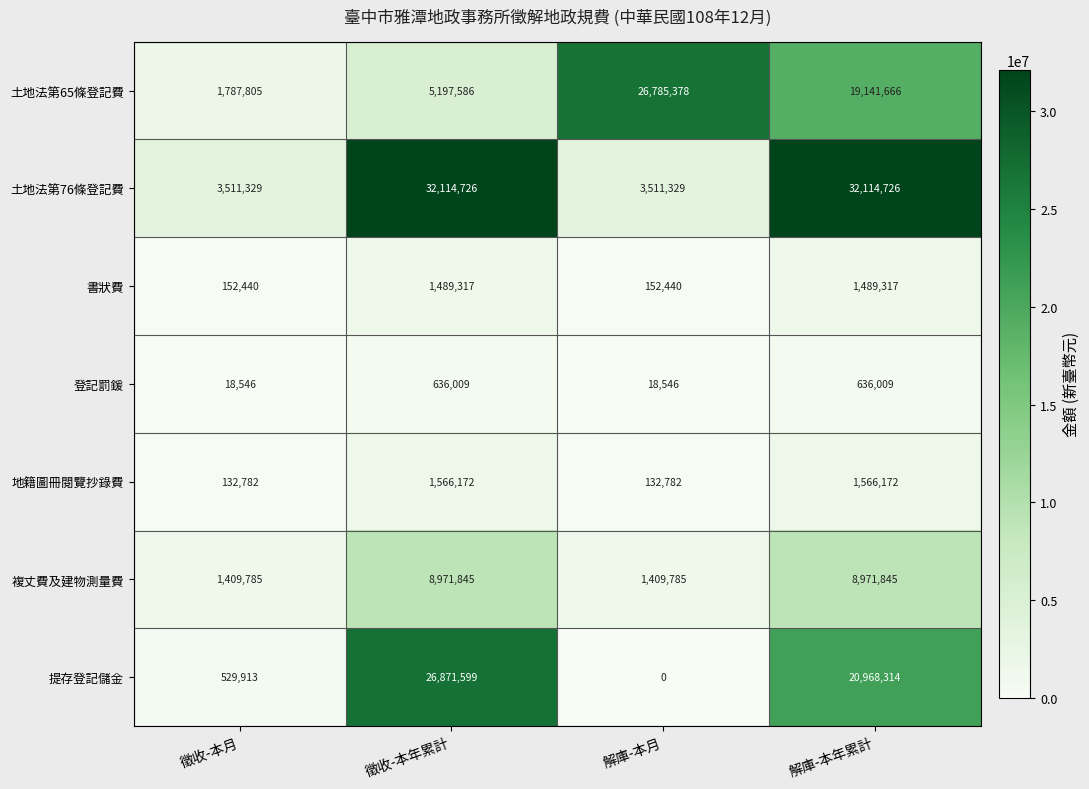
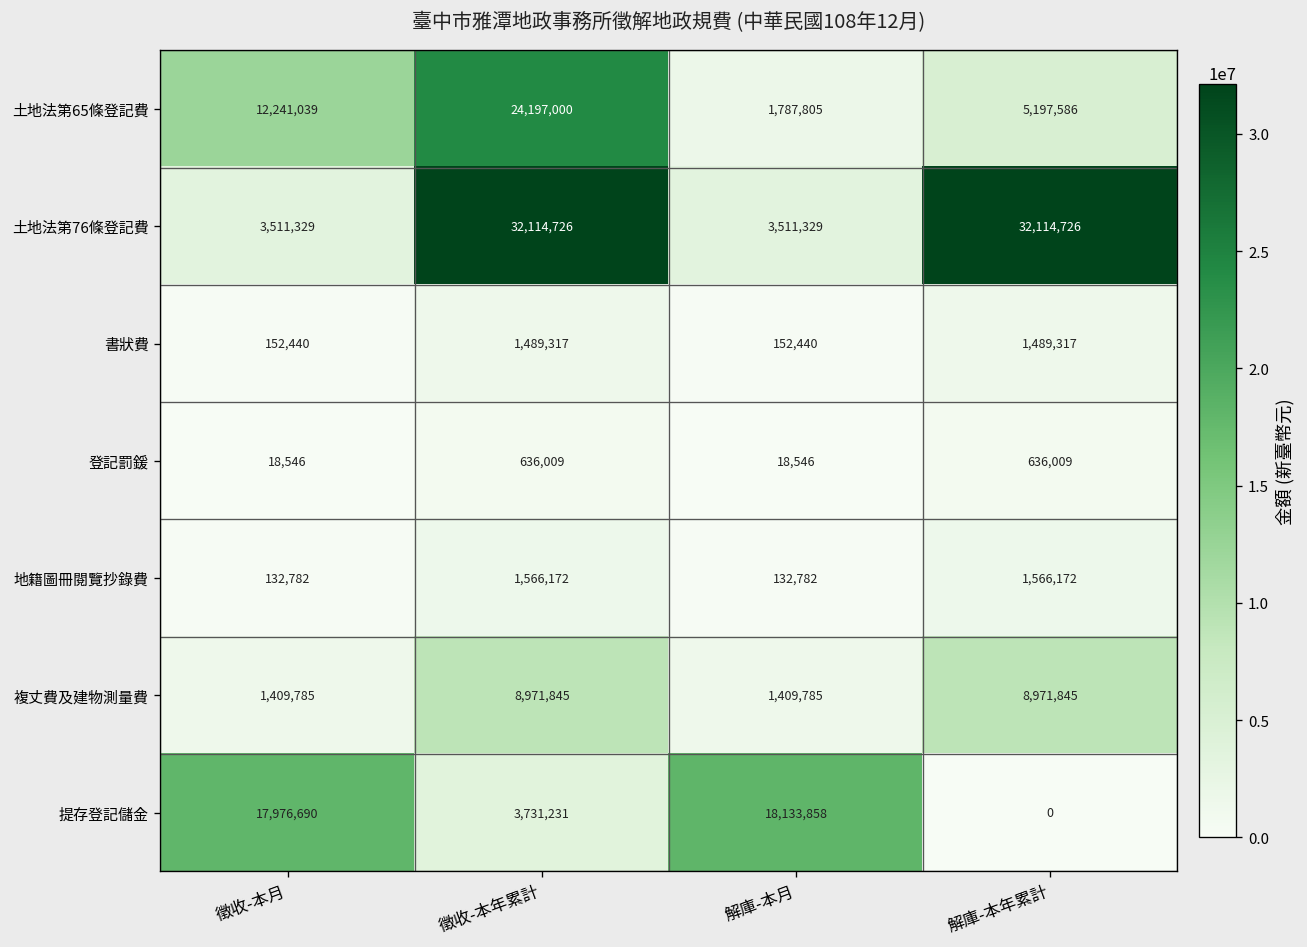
  {
    "土地法第65條登記費": {
-     "徵收-本月": "1,787,805",
-     "徵收-本年累計": "5,197,586",
-     "解庫-本月": "26,785,378",
-     "解庫-本年累計": "19,141,666"
+     "徵收-本月": "12,241,039",
+     "徵收-本年累計": "24,197,000",
+     "解庫-本月": "1,787,805",
+     "解庫-本年累計": "5,197,586"
    },
    "土地法第76條登記費": {
      "徵收-本月": "3,511,329",
      "徵收-本年累計": "32,114,726",
      "解庫-本月": "3,511,329",
      "解庫-本年累計": "32,114,726"
    },
    "書狀費": {
      "徵收-本月": "152,440",
      "徵收-本年累計": "1,489,317",
      "解庫-本月": "152,440",
      "解庫-本年累計": "1,489,317"
    },
    "登記罰鍰": {
      "徵收-本月": "18,546",
      "徵收-本年累計": "636,009",
      "解庫-本月": "18,546",
      "解庫-本年累計": "636,009"
    },
    "地籍圖冊閱覽抄錄費": {
      "徵收-本月": "132,782",
      "徵收-本年累計": "1,566,172",
      "解庫-本月": "132,782",
      "解庫-本年累計": "1,566,172"
    },
    "複丈費及建物測量費": {
      "徵收-本月": "1,409,785",
      "徵收-本年累計": "8,971,845",
      "解庫-本月": "1,409,785",
      "解庫-本年累計": "8,971,845"
    },
    "提存登記儲金": {
-     "徵收-本月": "529,913",
-     "徵收-本年累計": "26,871,599",
-     "解庫-本月": "0",
-     "解庫-本年累計": "20,968,314"
+     "徵收-本月": "17,976,690",
+     "徵收-本年累計": "3,731,231",
+     "解庫-本月": "18,133,858",
+     "解庫-本年累計": "0"
    }
  }
